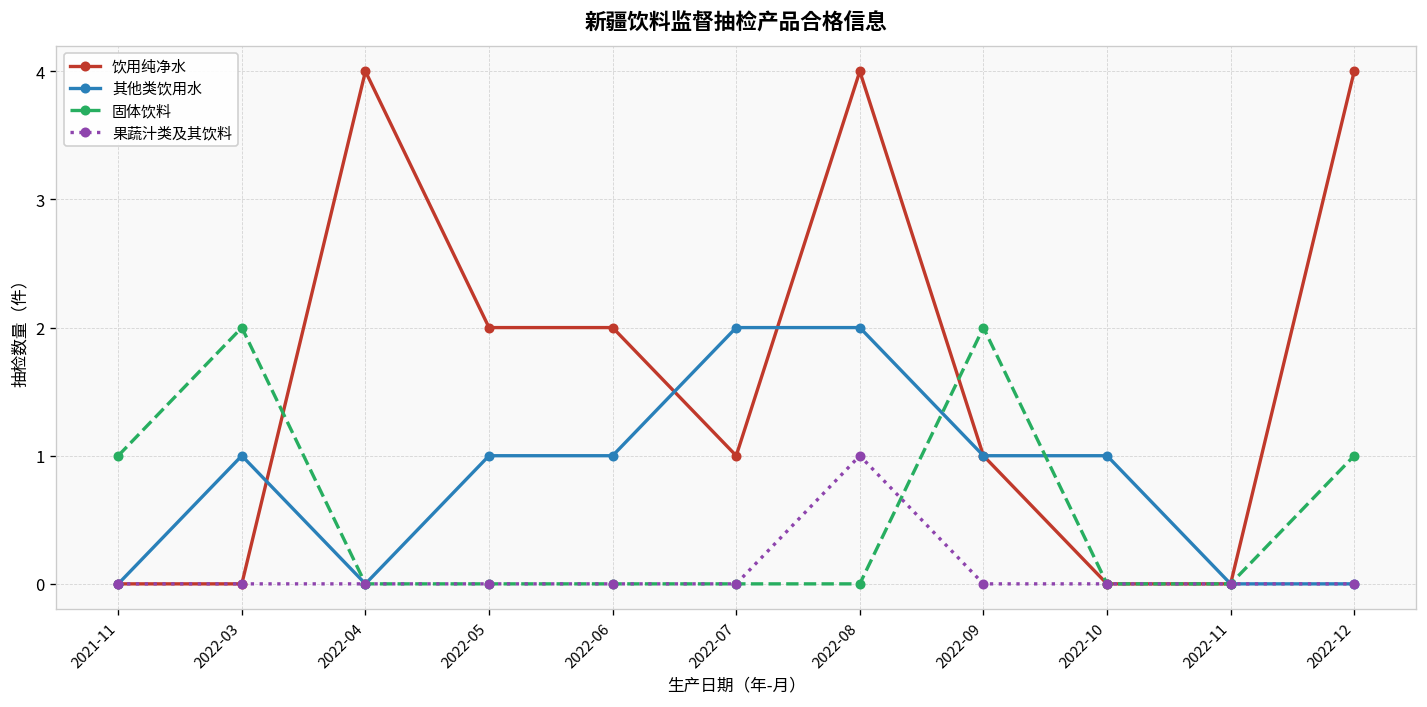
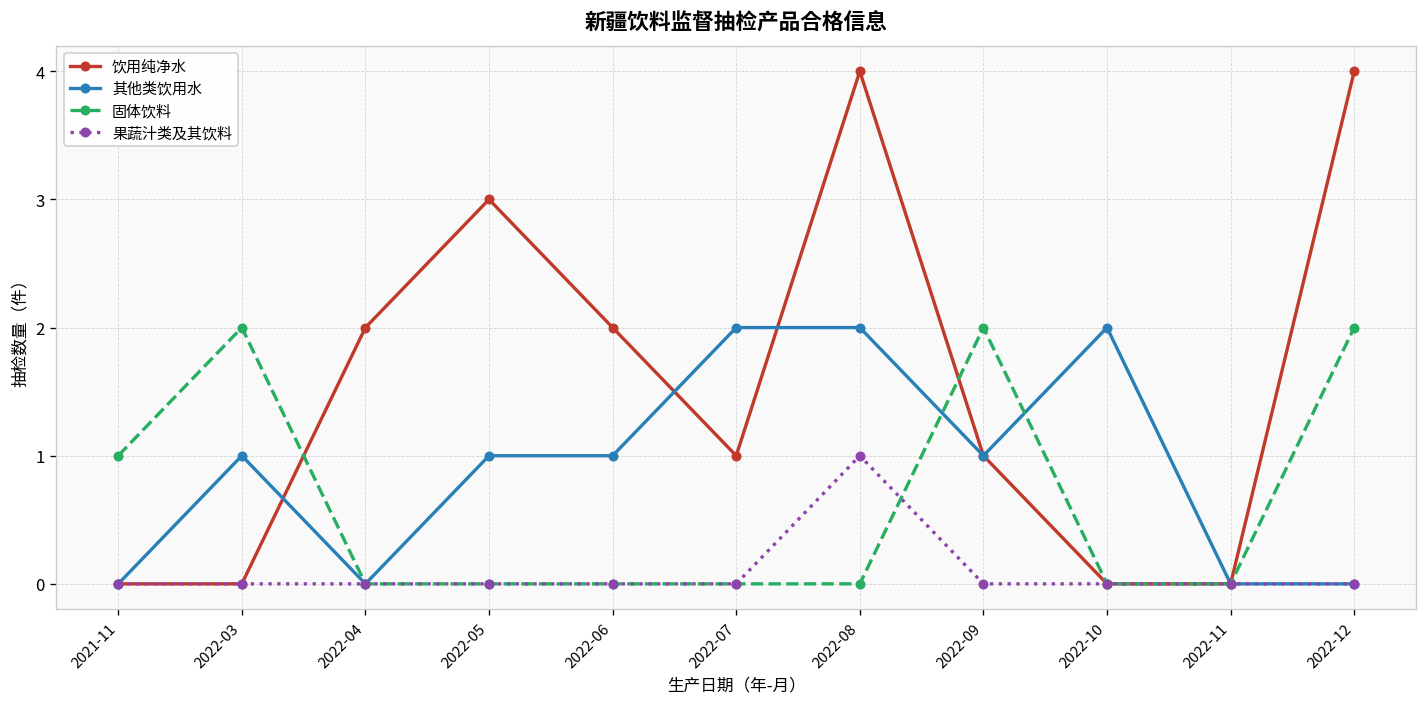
  {
    "饮用纯净水": {
-     "2022-04": 4,
-     "2022-05": 2,
+     "2022-04": 2,
+     "2022-05": 3,
      "2022-06": 2,
      "2022-07": 1,
      "2022-08": 4,
      "2022-12": 4
    },
    "其他类饮用水": {
      "2022-03": 1,
      "2022-05": 1,
      "2022-06": 1,
      "2022-07": 2,
      "2022-08": 2,
-     "2022-10": 1
+     "2022-10": 2
    },
    "固体饮料": {
      "2021-11": 1,
      "2022-03": 2,
      "2022-08": 0,
      "2022-09": 2,
-     "2022-12": 1
+     "2022-12": 2
    },
    "果蔬汁类及其饮料": {
      "2022-08": 1,
      "2022-09": 0
    }
  }
